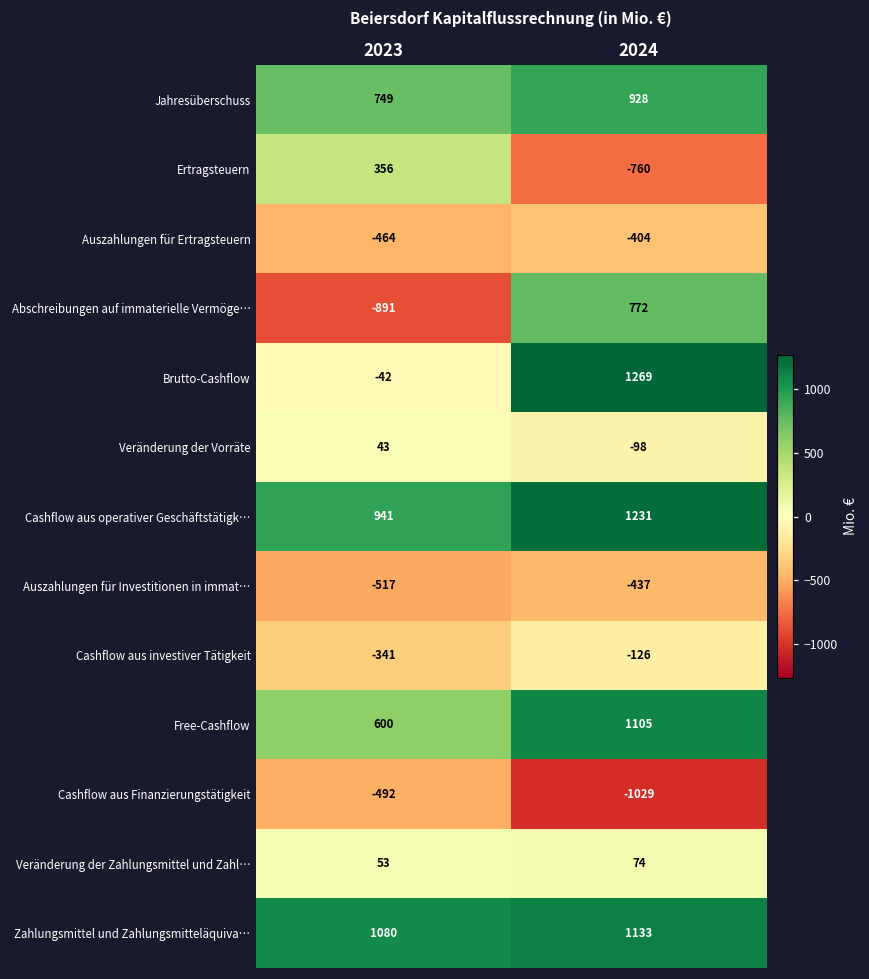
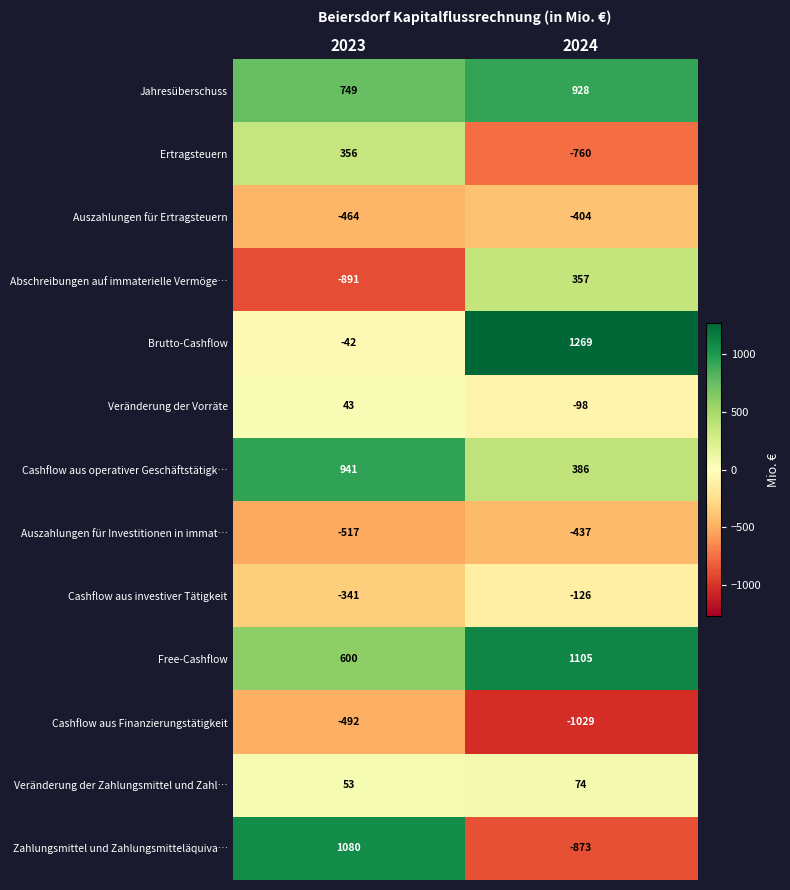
  {
    "Jahresüberschuss": {
      "2023": 749,
      "2024": 928
    },
    "Ertragsteuern": {
      "2023": 356,
      "2024": -760
    },
    "Auszahlungen für Ertragsteuern": {
      "2023": -464,
      "2024": -404
    },
    "Abschreibungen auf immaterielle Vermöge…": {
      "2023": -891,
-     "2024": 772
+     "2024": 357
    },
    "Brutto-Cashflow": {
      "2023": -42,
      "2024": 1269
    },
    "Veränderung der Vorräte": {
      "2023": 43,
      "2024": -98
    },
    "Cashflow aus operativer Geschäftstätigk…": {
      "2023": 941,
-     "2024": 1231
+     "2024": 386
    },
    "Auszahlungen für Investitionen in immat…": {
      "2023": -517,
      "2024": -437
    },
    "Cashflow aus investiver Tätigkeit": {
      "2023": -341,
      "2024": -126
    },
    "Free-Cashflow": {
      "2023": 600,
      "2024": 1105
    },
    "Cashflow aus Finanzierungstätigkeit": {
      "2023": -492,
      "2024": -1029
    },
    "Veränderung der Zahlungsmittel und Zahl…": {
      "2023": 53,
      "2024": 74
    },
    "Zahlungsmittel und Zahlungsmitteläquiva…": {
      "2023": 1080,
-     "2024": 1133
+     "2024": -873
    }
  }
